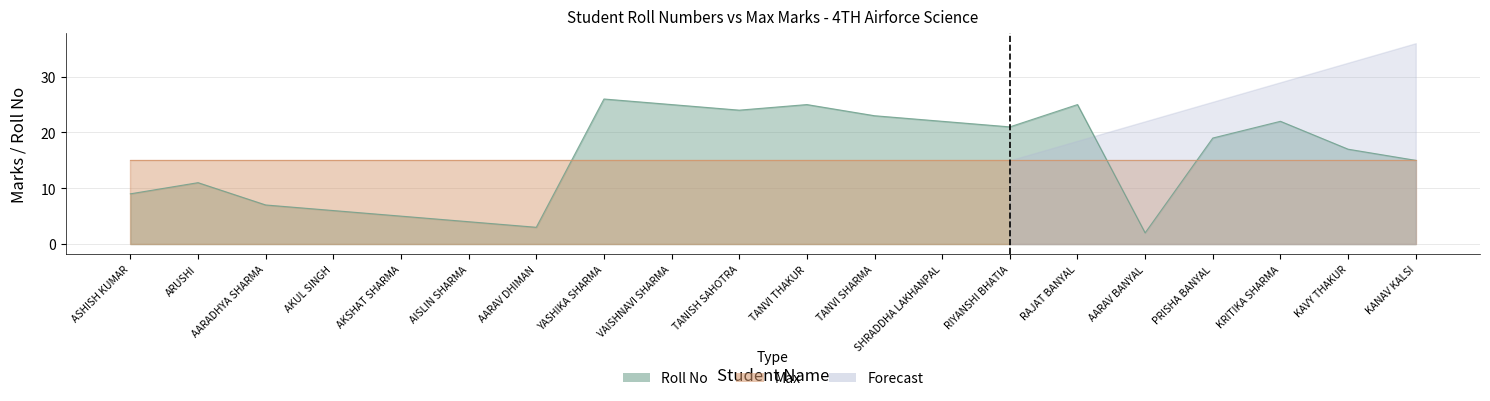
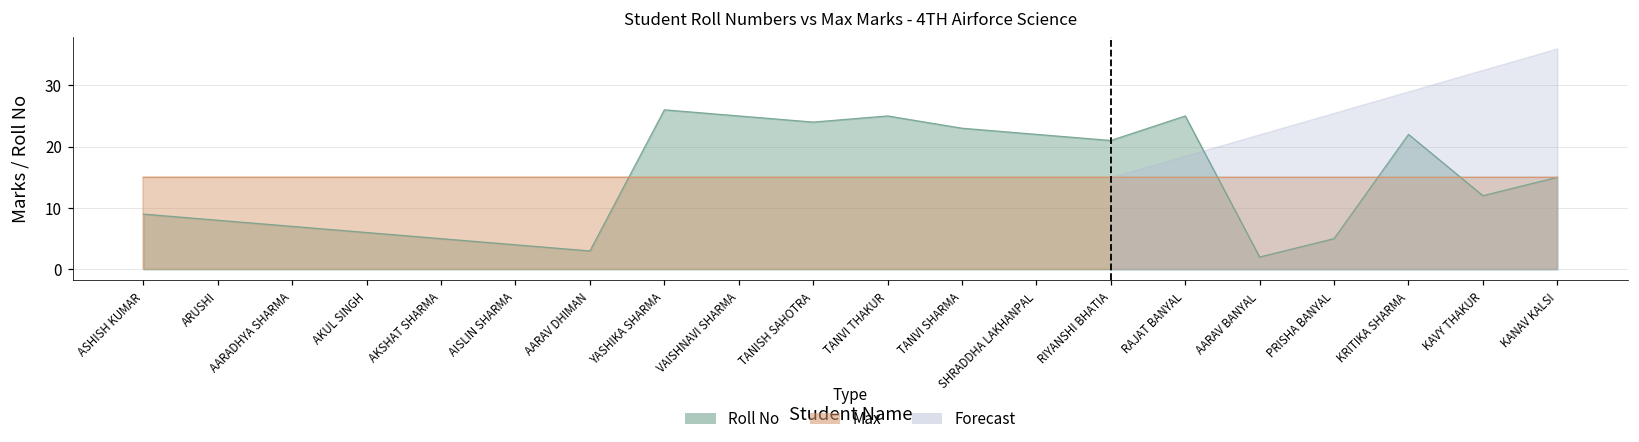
  {
    "Roll No": {
      "ASHISH KUMAR": 9,
-     "ARUSHI": 11,
+     "ARUSHI": 8,
      "AARADHYA SHARMA": 7,
      "AKUL SINGH": 6,
      "AKSHAT SHARMA": 5,
      "AISLIN SHARMA": 4,
      "AARAV DHIMAN": 3,
      "YASHIKA SHARMA": 26,
      "VAISHNAVI SHARMA": 25,
      "TANISH SAHOTRA": 24,
      "TANVI THAKUR": 25,
      "TANVI SHARMA": 23,
      "SHRADDHA LAKHANPAL": 22,
      "RIYANSHI BHATIA": 21,
      "RAJAT BANYAL": 25,
      "AARAV BANYAL": 2,
-     "PRISHA BANYAL": 19,
+     "PRISHA BANYAL": 5,
      "KRITIKA SHARMA": 22,
-     "KAVY THAKUR": 17
+     "KAVY THAKUR": 12
    },
    "Max": {
      "ASHISH KUMAR": 15,
      "ARUSHI": 15,
      "AARADHYA SHARMA": 15,
      "AKUL SINGH": 15,
      "AKSHAT SHARMA": 15,
      "AISLIN SHARMA": 15,
      "AARAV DHIMAN": 15,
      "YASHIKA SHARMA": 15,
      "VAISHNAVI SHARMA": 15,
      "TANISH SAHOTRA": 15,
      "TANVI THAKUR": 15,
      "TANVI SHARMA": 15,
      "SHRADDHA LAKHANPAL": 15,
      "RAJAT BANYAL": 15,
      "AARAV BANYAL": 15,
      "PRISHA BANYAL": 15,
      "KRITIKA SHARMA": 15,
      "KAVY THAKUR": 15
    },
    "Forecast": {
      "RAJAT BANYAL": 19,
      "AARAV BANYAL": 22,
      "PRISHA BANYAL": 26,
      "KRITIKA SHARMA": 29,
      "KAVY THAKUR": 33,
      "KANAV KALSI": 36
    }
  }
